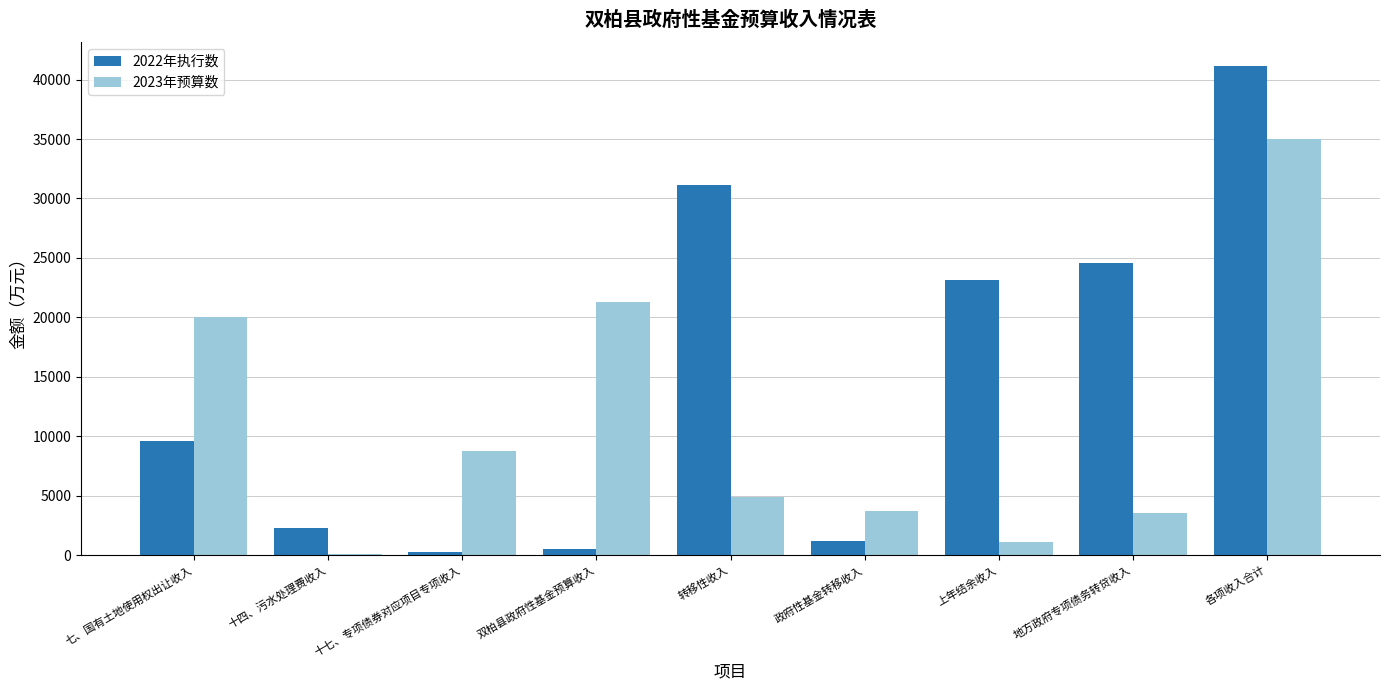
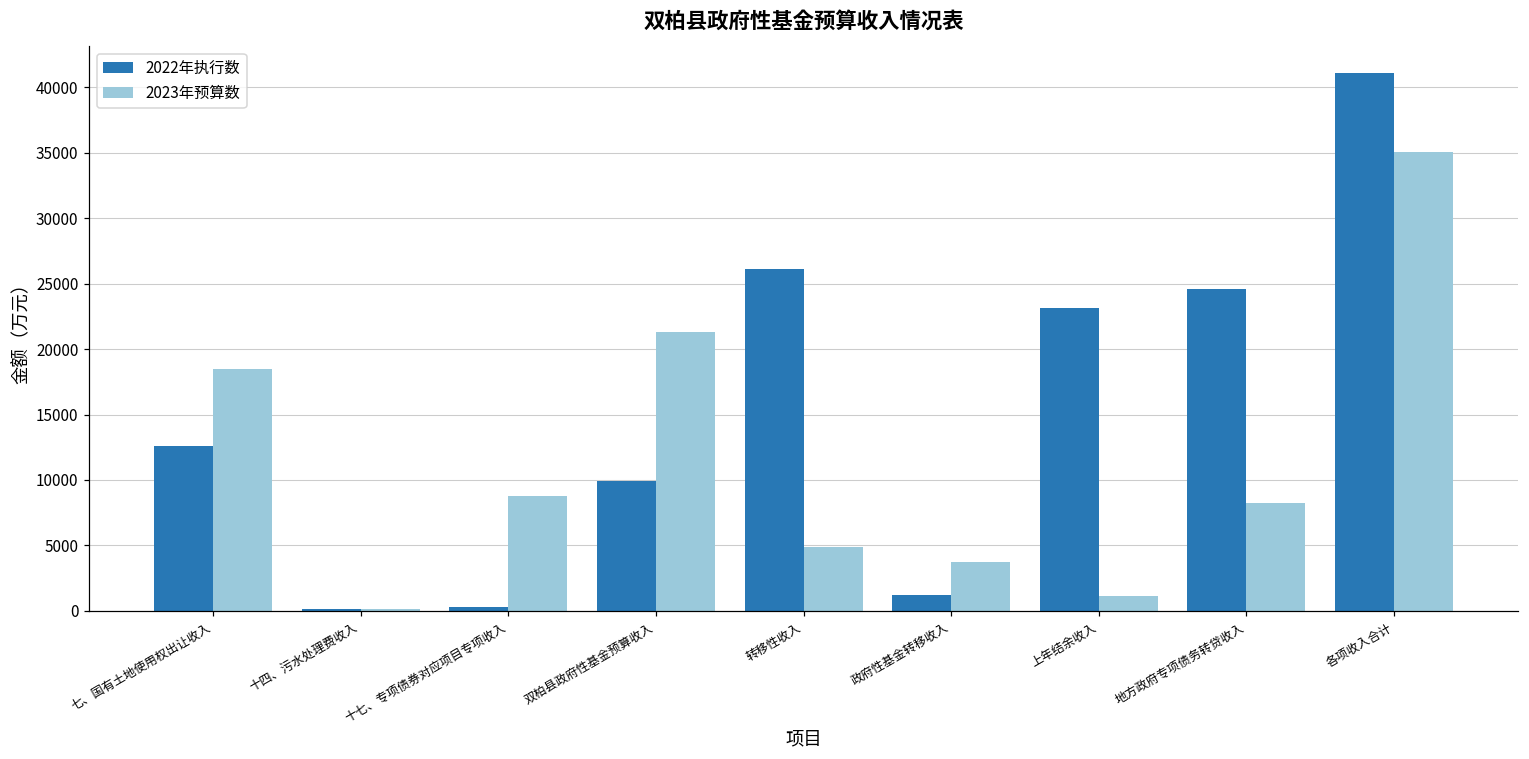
  {
    "2022年执行数": {
-     "七、国有土地使用权出让收入": 9600,
-     "十四、污水处理费收入": 2300,
+     "七、国有土地使用权出让收入": 12600,
+     "十四、污水处理费收入": 100,
      "十七、专项债券对应项目专项收入": 200,
-     "双柏县政府性基金预算收入": 500,
-     "转移性收入": 31200,
+     "双柏县政府性基金预算收入": 9900,
+     "转移性收入": 26100,
      "政府性基金转移收入": 1200,
      "上年结余收入": 23100,
      "地方政府专项债务转贷收入": 24600,
      "各项收入合计": 41100
    },
    "2023年预算数": {
-     "七、国有土地使用权出让收入": 20000,
+     "七、国有土地使用权出让收入": 18500,
      "十七、专项债券对应项目专项收入": 8800,
      "双柏县政府性基金预算收入": 21300,
      "转移性收入": 4900,
      "政府性基金转移收入": 3700,
      "上年结余收入": 1100,
-     "地方政府专项债务转贷收入": 3600,
+     "地方政府专项债务转贷收入": 8300,
      "各项收入合计": 35000
    }
  }
